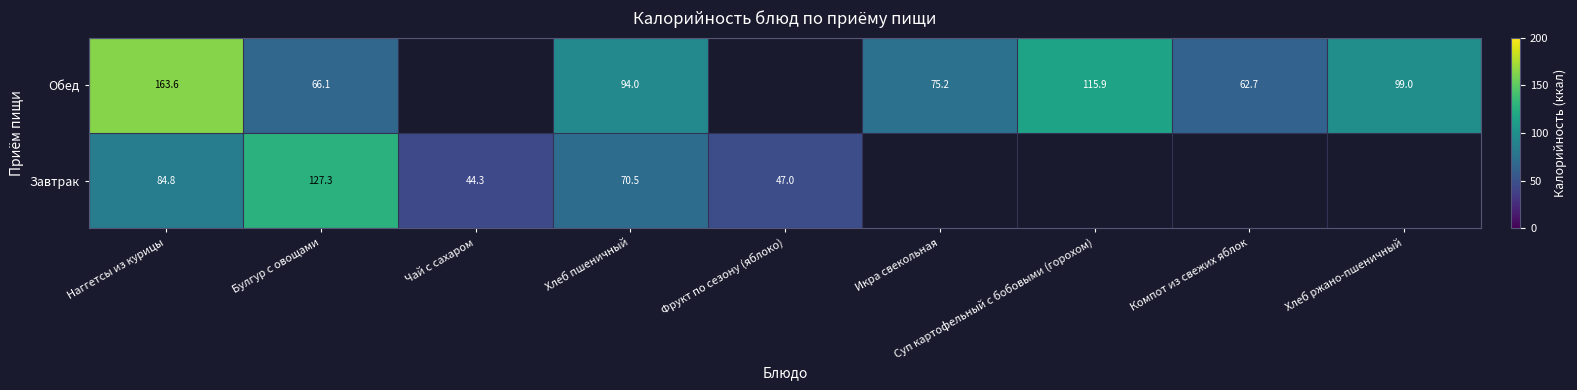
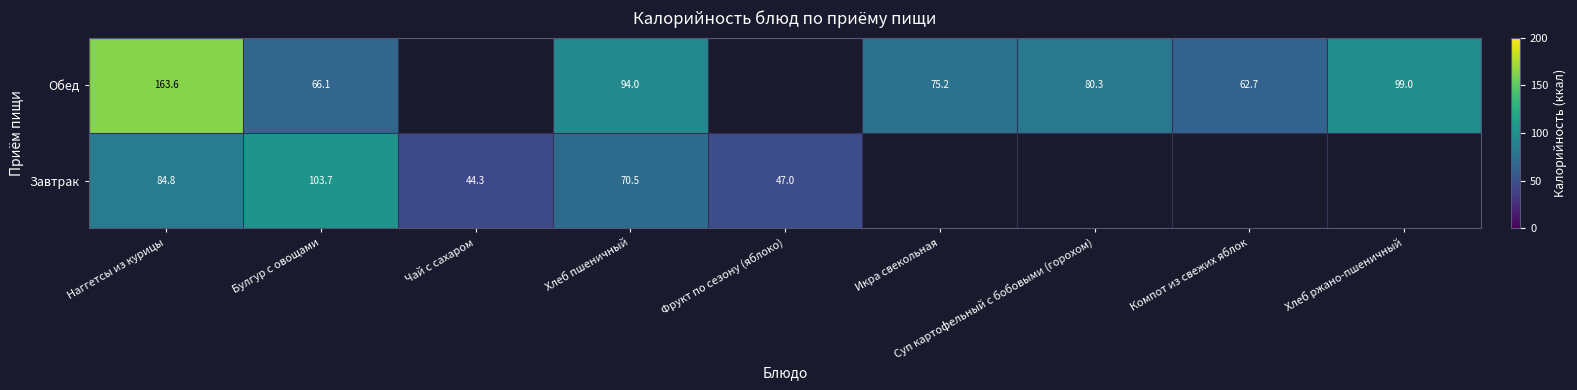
  {
    "Обед": {
      "Наггетсы из курицы": 163.6,
      "Булгур с овощами": 66.1,
      "Хлеб пшеничный": 94.0,
      "Икра свекольная": 75.2,
-     "Суп картофельный с бобовыми (горохом)": 115.9,
+     "Суп картофельный с бобовыми (горохом)": 80.3,
      "Компот из свежих яблок": 62.7,
      "Хлеб ржано-пшеничный": 99.0
    },
    "Завтрак": {
      "Наггетсы из курицы": 84.8,
-     "Булгур с овощами": 127.3,
+     "Булгур с овощами": 103.7,
      "Чай с сахаром": 44.3,
      "Хлеб пшеничный": 70.5,
      "Фрукт по сезону (яблоко)": 47.0
    }
  }
